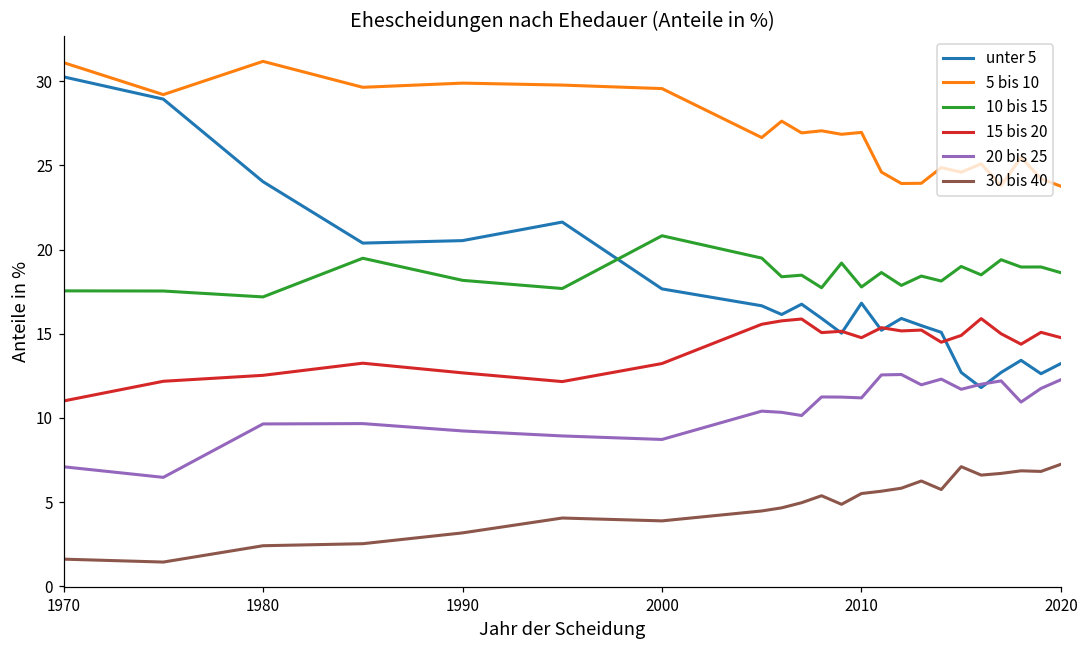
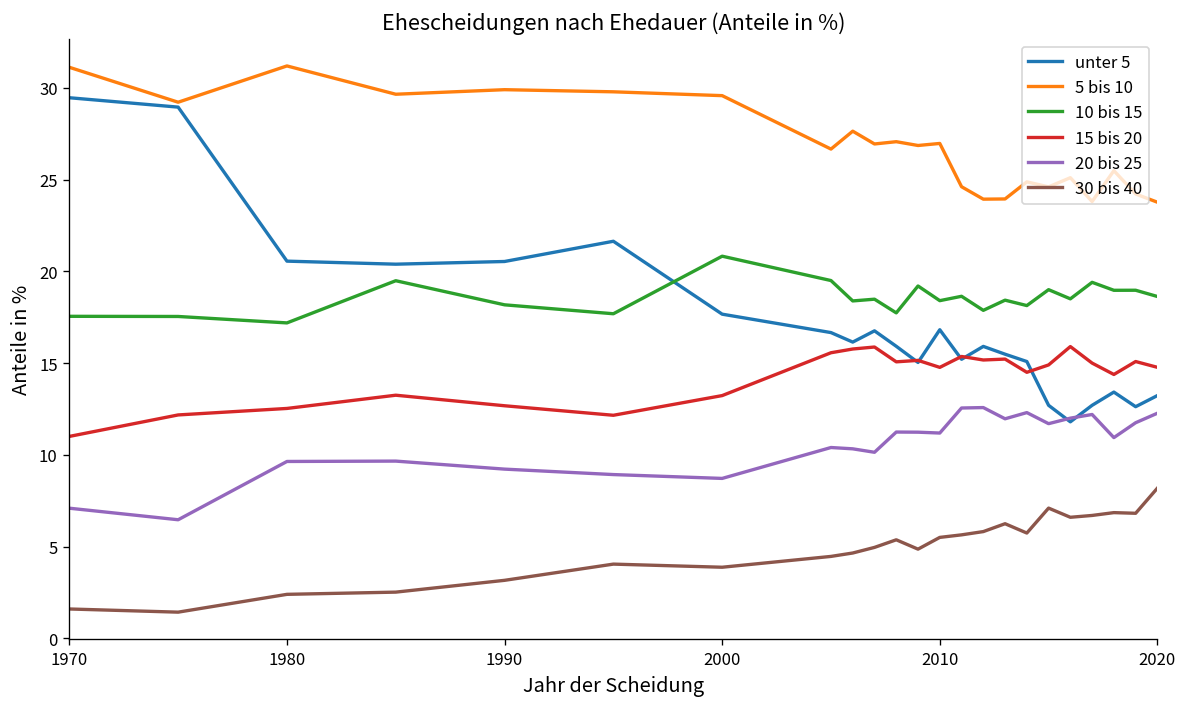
  {
    "unter 5": {
-     "1970": 30.3,
-     "1980": 24.0,
+     "1970": 29.5,
+     "1980": 20.6,
      "1990": 20.5,
      "2000": 17.7,
      "2010": 16.8,
      "2020": 13.2
    },
    "5 bis 10": {
      "1970": 31.1,
      "1980": 31.2,
      "1990": 29.9,
      "2000": 29.6,
      "2010": 27.0,
      "2020": 23.8
    },
    "10 bis 15": {
      "1970": 17.5,
      "1980": 17.2,
      "1990": 18.2,
      "2000": 20.8,
-     "2010": 17.8,
+     "2010": 18.4,
      "2020": 18.6
    },
    "15 bis 20": {
      "1970": 11.0,
      "1980": 12.5,
      "1990": 12.7,
      "2000": 13.2,
      "2010": 14.8,
      "2020": 14.8
    },
    "20 bis 25": {
      "1970": 7.1,
      "1980": 9.6,
      "1990": 9.2,
      "2000": 8.7,
      "2010": 11.2,
      "2020": 12.3
    },
    "30 bis 40": {
      "1970": 1.6,
      "1980": 2.4,
      "1990": 3.2,
      "2000": 3.9,
      "2010": 5.5,
-     "2020": 7.2
+     "2020": 8.2
    }
  }
